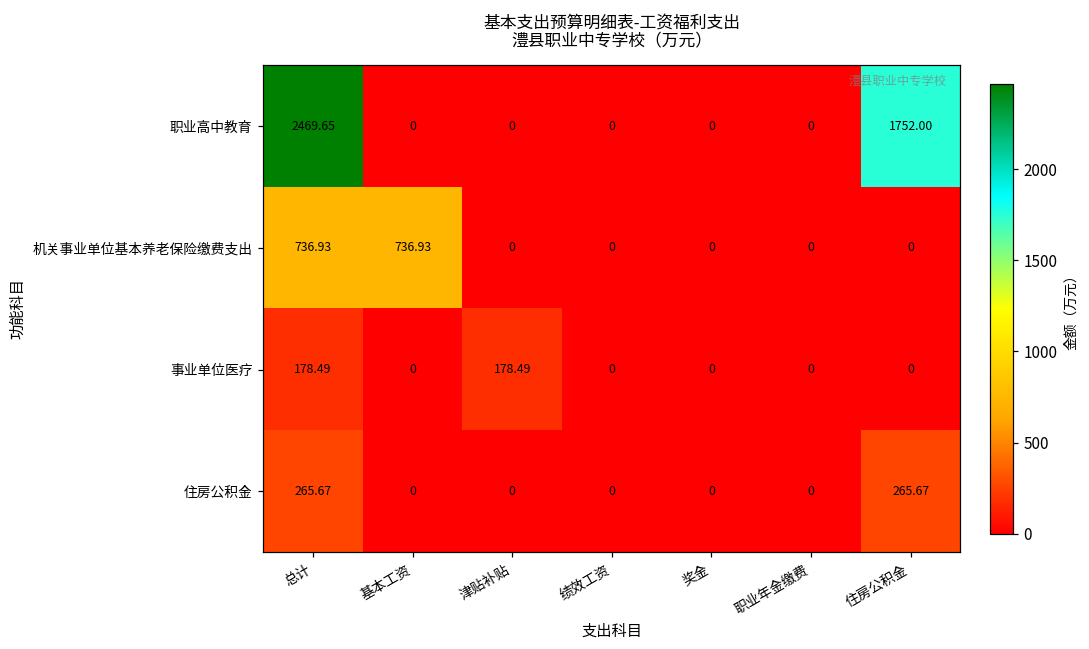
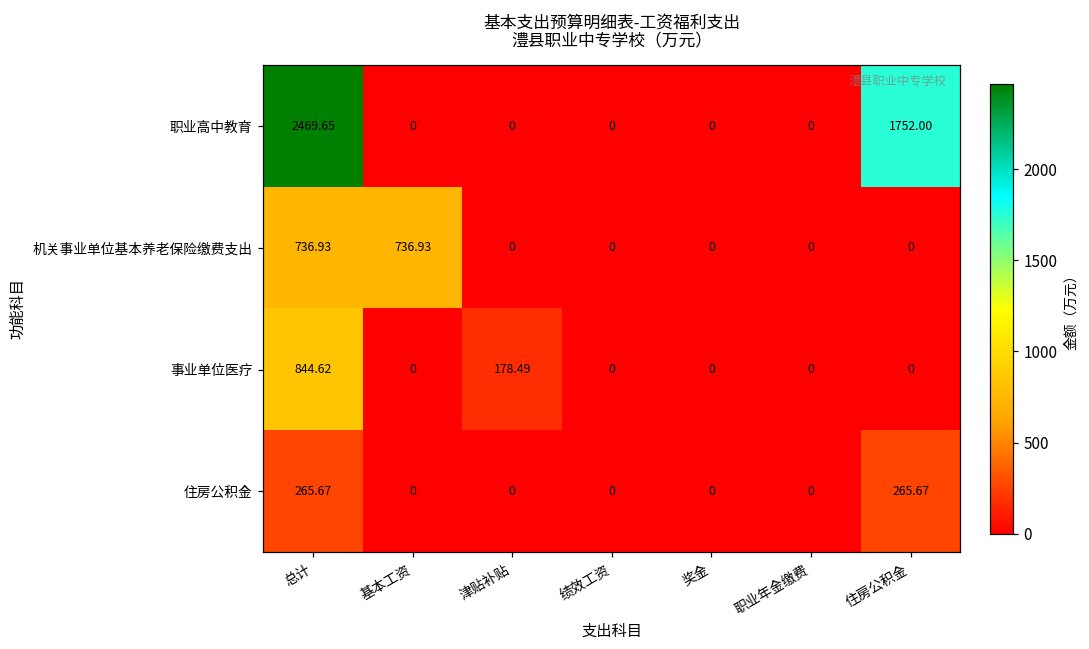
  {
    "职业高中教育": {
      "总计": 2469.65,
      "基本工资": 0,
      "津贴补贴": 0,
      "绩效工资": 0,
      "奖金": 0,
      "职业年金缴费": 0
    },
    "机关事业单位基本养老保险缴费支出": {
      "总计": 736.93,
      "基本工资": 736.93,
      "津贴补贴": 0,
      "绩效工资": 0,
      "奖金": 0,
      "职业年金缴费": 0,
      "住房公积金": 0
    },
    "事业单位医疗": {
-     "总计": 178.49,
+     "总计": 844.62,
      "基本工资": 0,
      "津贴补贴": 178.49,
      "绩效工资": 0,
      "奖金": 0,
      "职业年金缴费": 0,
      "住房公积金": 0
    },
    "住房公积金": {
      "总计": 265.67,
      "基本工资": 0,
      "津贴补贴": 0,
      "绩效工资": 0,
      "奖金": 0,
      "职业年金缴费": 0,
      "住房公积金": 265.67
    }
  }
